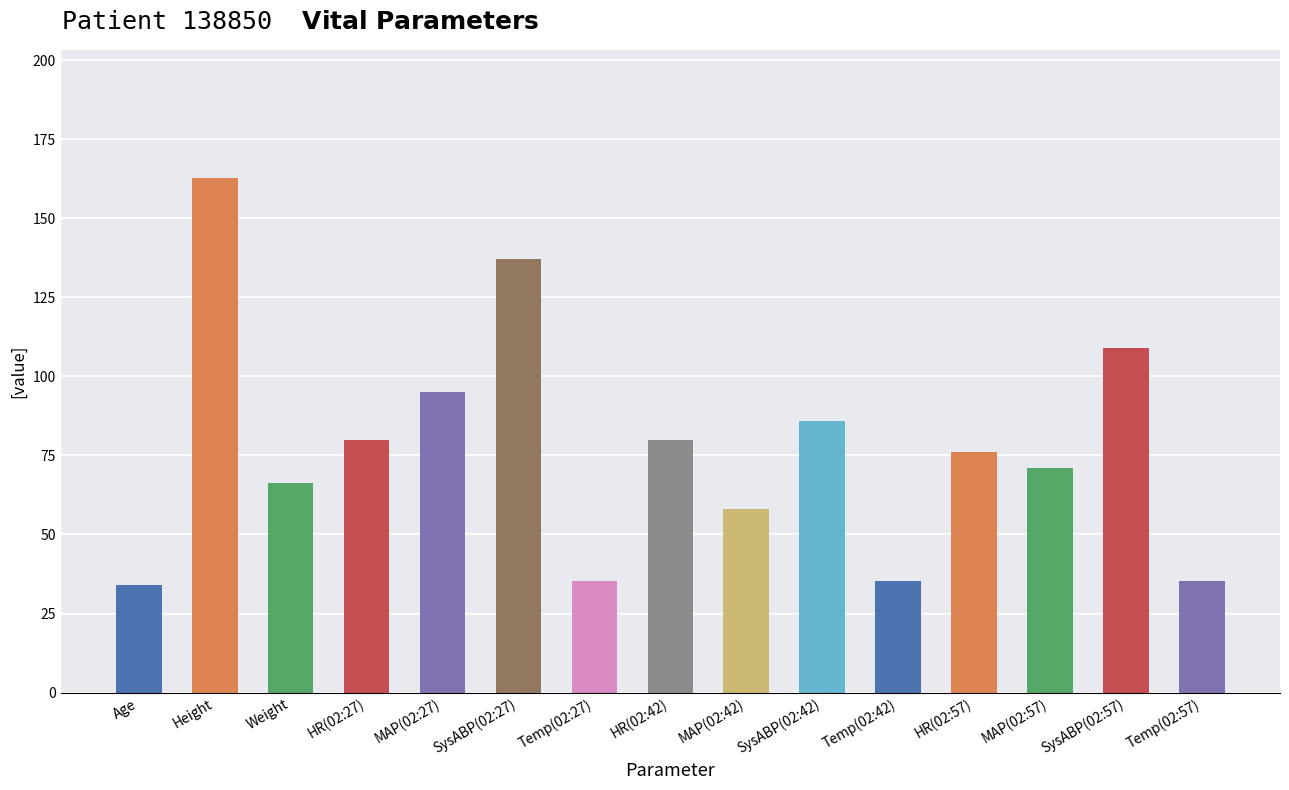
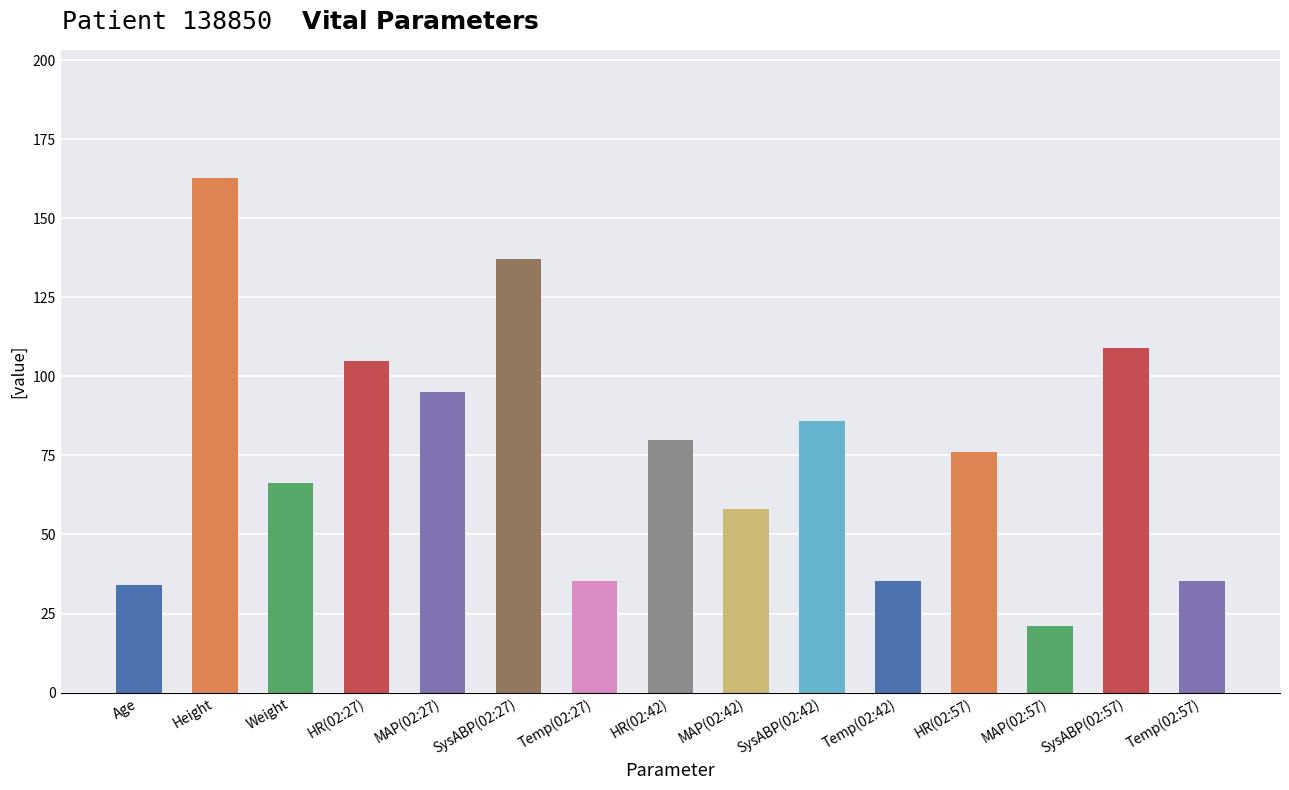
  {
    "Age": 34,
    "Height": 163,
    "Weight": 66,
-   "HR(02:27)": 80,
+   "HR(02:27)": 105,
    "MAP(02:27)": 95,
    "SysABP(02:27)": 137,
    "Temp(02:27)": 35,
    "HR(02:42)": 80,
    "MAP(02:42)": 58,
    "SysABP(02:42)": 86,
    "Temp(02:42)": 35,
    "HR(02:57)": 76,
-   "MAP(02:57)": 71,
+   "MAP(02:57)": 21,
    "SysABP(02:57)": 109,
    "Temp(02:57)": 35
  }
